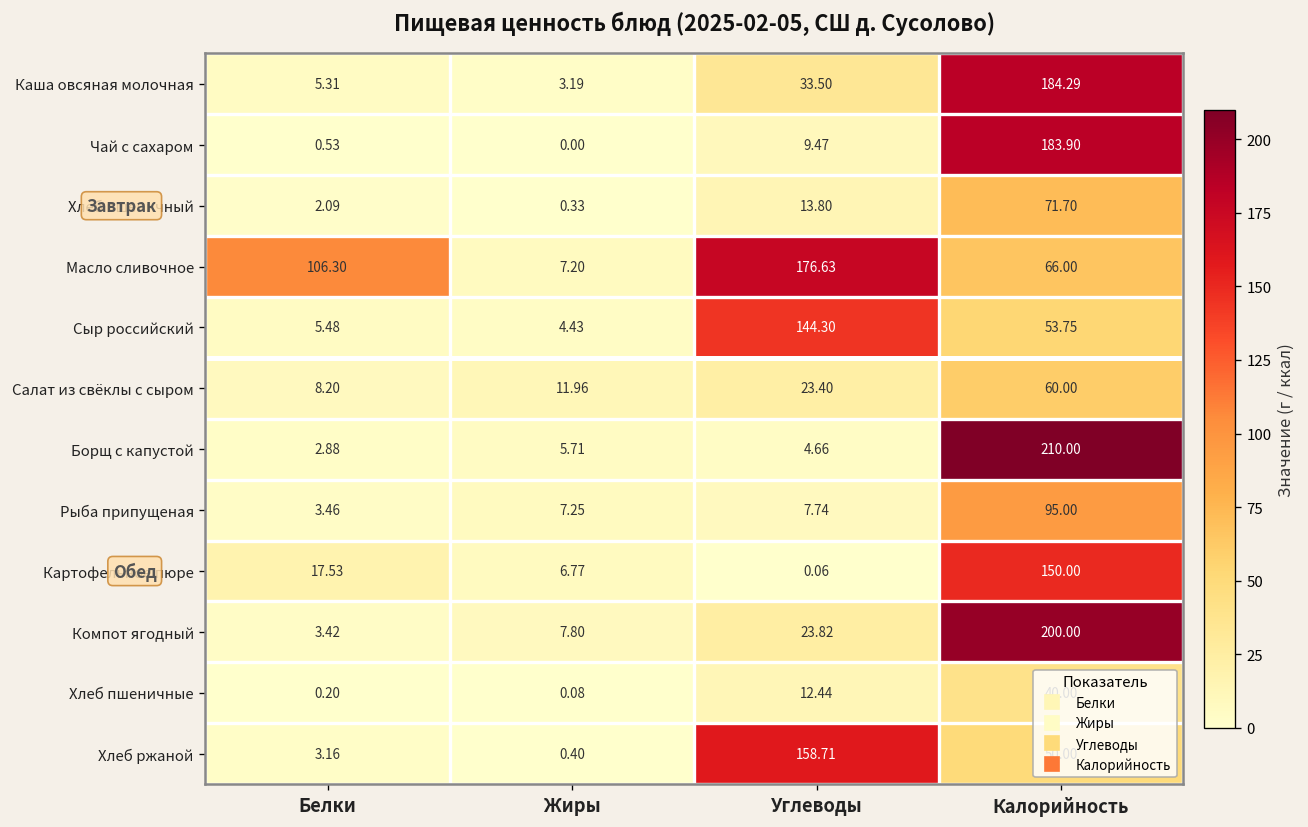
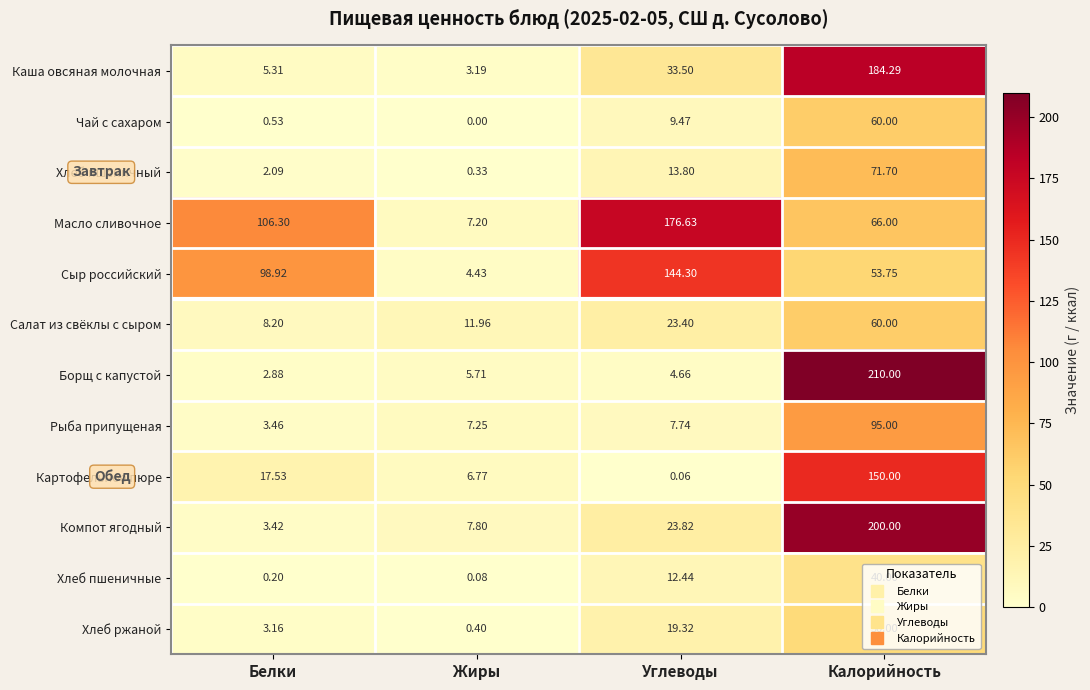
  {
    "Каша овсяная молочная": {
      "Белки": 5.31,
      "Жиры": 3.19,
      "Углеводы": 33.50,
      "Калорийность": 184.29
    },
    "Чай с сахаром": {
      "Белки": 0.53,
      "Жиры": 0.00,
      "Углеводы": 9.47,
-     "Калорийность": 183.90
+     "Калорийность": 60.00
    },
    "Хлеб пшеничный": {
      "Белки": 2.09,
      "Жиры": 0.33,
      "Углеводы": 13.80,
      "Калорийность": 71.70
    },
    "Масло сливочное": {
      "Белки": 106.30,
      "Жиры": 7.20,
      "Углеводы": 176.63,
      "Калорийность": 66.00
    },
    "Сыр российский": {
-     "Белки": 5.48,
+     "Белки": 98.92,
      "Жиры": 4.43,
      "Углеводы": 144.30,
      "Калорийность": 53.75
    },
    "Салат из свёклы с сыром": {
      "Белки": 8.20,
      "Жиры": 11.96,
      "Углеводы": 23.40,
      "Калорийность": 60.00
    },
    "Борщ с капустой": {
      "Белки": 2.88,
      "Жиры": 5.71,
      "Углеводы": 4.66,
      "Калорийность": 210.00
    },
    "Рыба припущеная": {
      "Белки": 3.46,
      "Жиры": 7.25,
      "Углеводы": 7.74,
      "Калорийность": 95.00
    },
    "Картофельное пюре": {
      "Белки": 17.53,
      "Жиры": 6.77,
      "Углеводы": 0.06,
      "Калорийность": 150.00
    },
    "Компот ягодный": {
      "Белки": 3.42,
      "Жиры": 7.80,
      "Углеводы": 23.82,
      "Калорийность": 200.00
    },
    "Хлеб пшеничные": {
      "Белки": 0.20,
      "Жиры": 0.08,
      "Углеводы": 12.44
    },
    "Хлеб ржаной": {
      "Белки": 3.16,
      "Жиры": 0.40,
-     "Углеводы": 158.71
+     "Углеводы": 19.32
    }
  }
